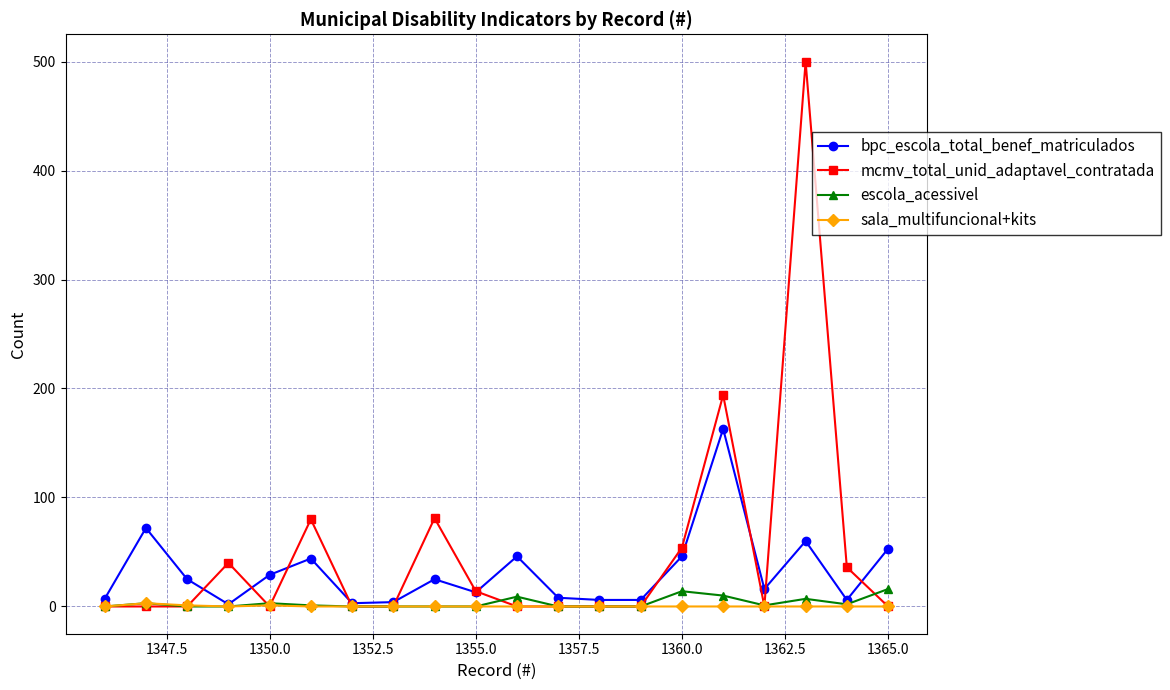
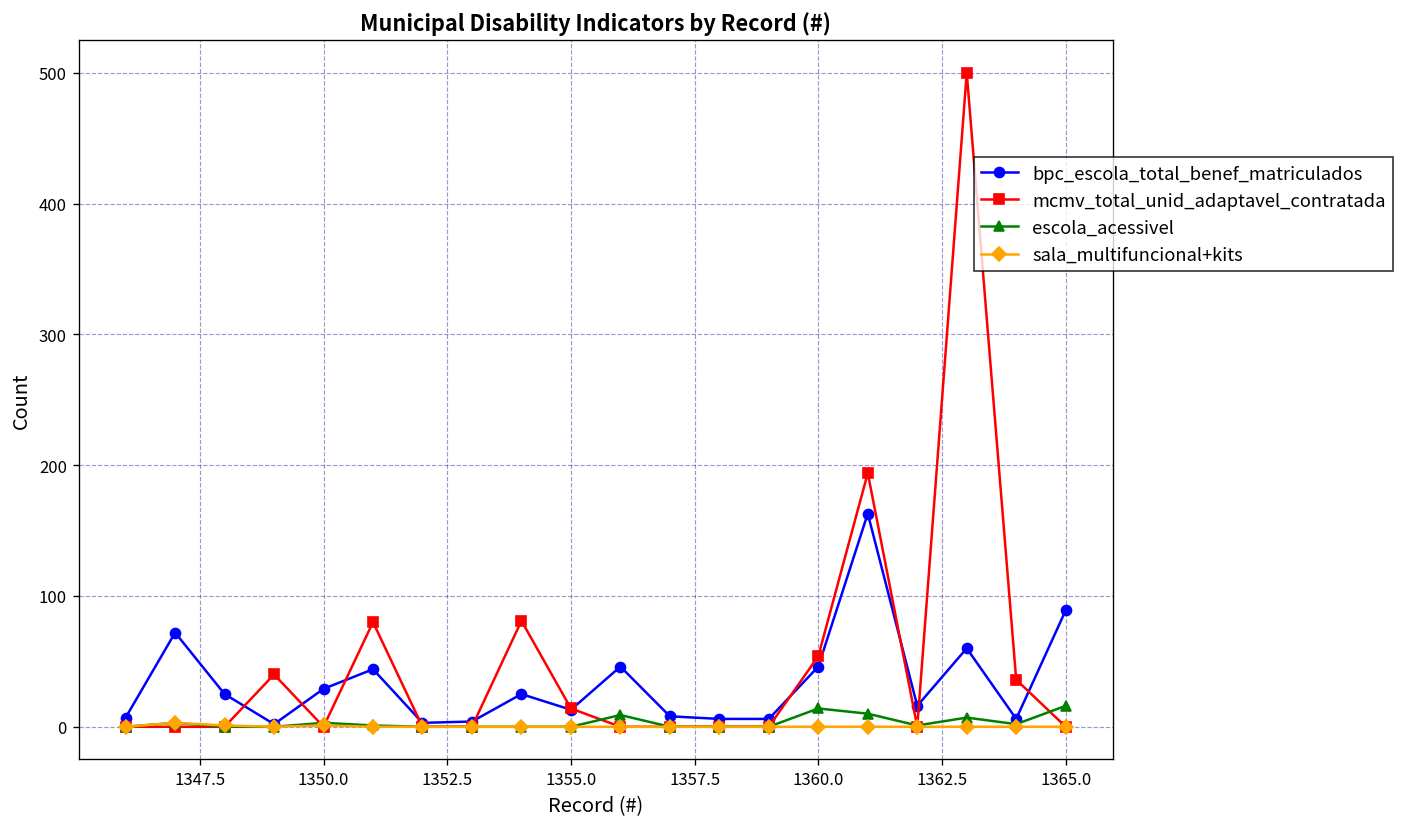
  {
    "bpc_escola_total_benef_matriculados": {
      "1350.0": 29,
      "1360.0": 46,
-     "1365.0": 53
+     "1365.0": 89
    },
    "mcmv_total_unid_adaptavel_contratada": {
      "1360.0": 54
    },
    "escola_acessivel": {
      "1360.0": 14,
      "1365.0": 16
    },
    "sala_multifuncional+kits": {
      "1360.0": 0
    }
  }
